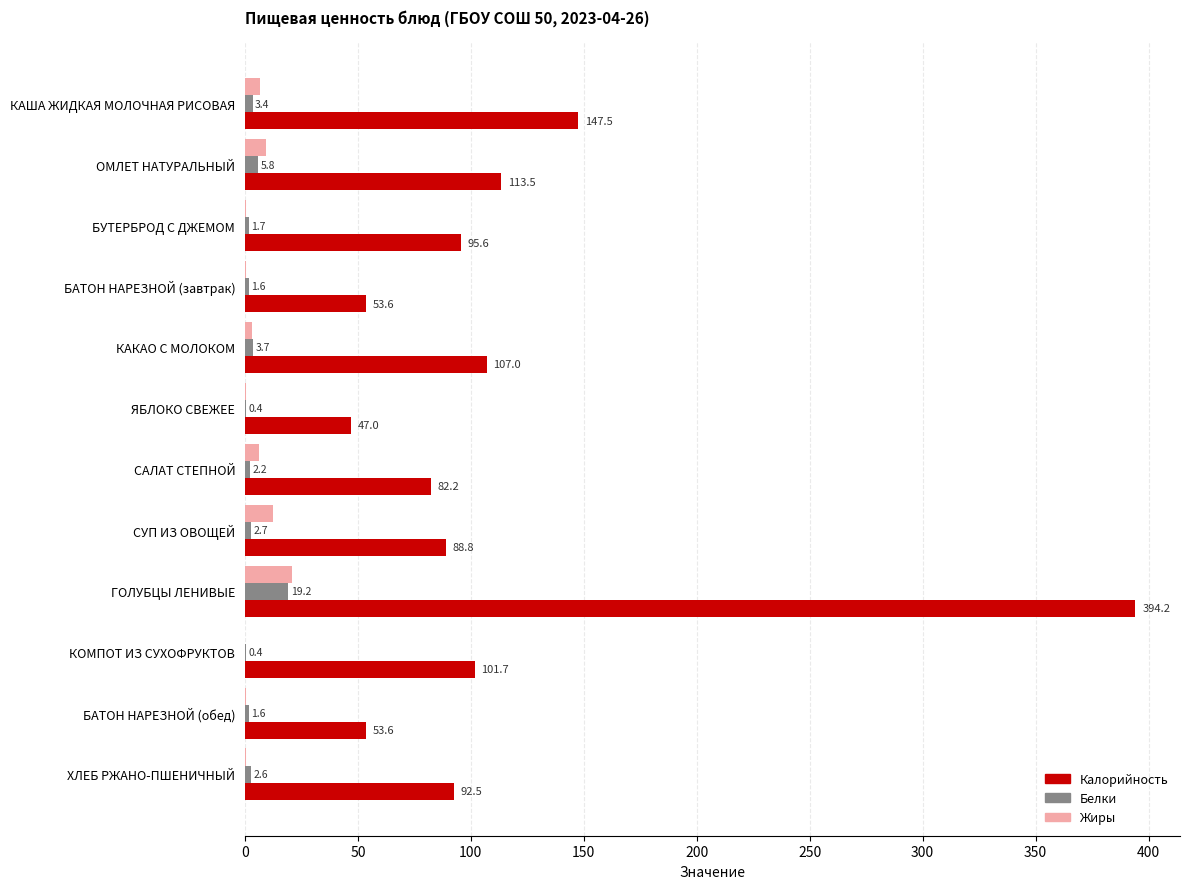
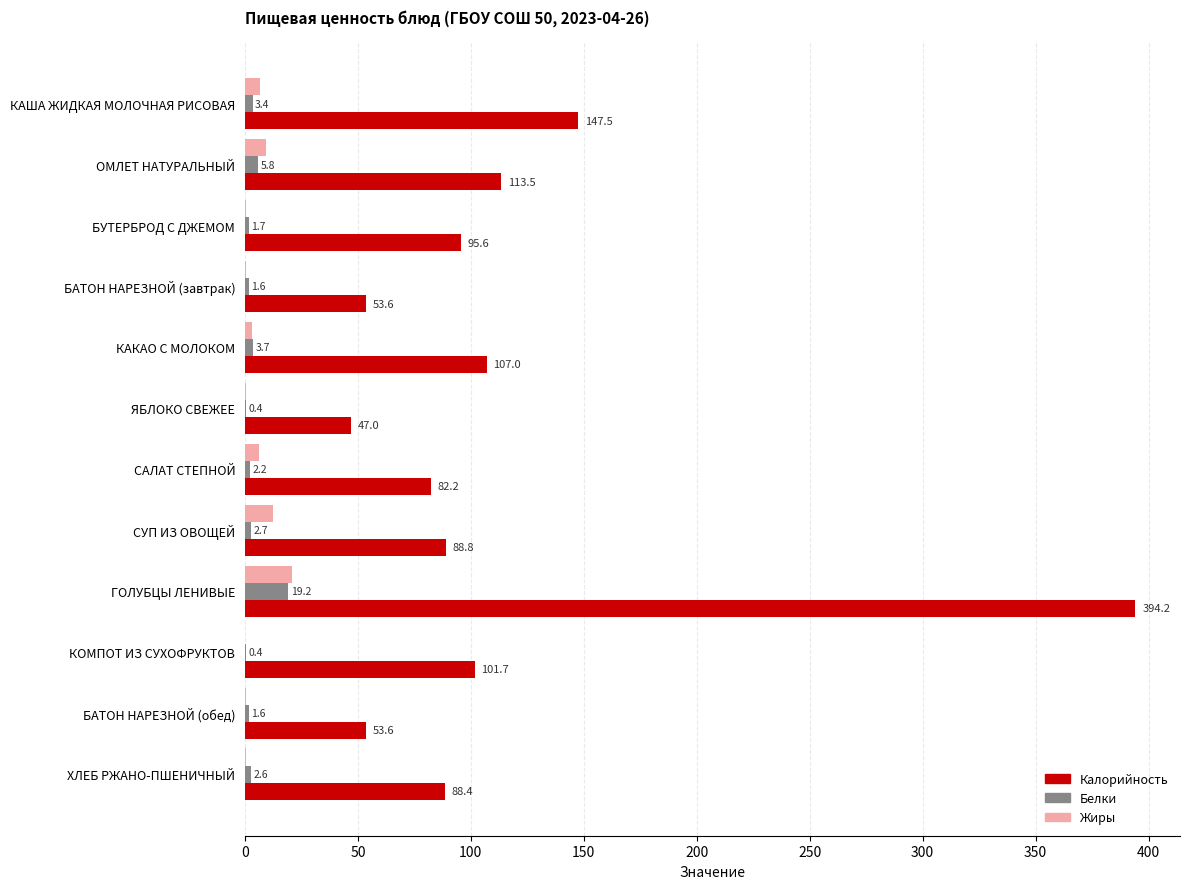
  {
    "Калорийность": {
      "КАША ЖИДКАЯ МОЛОЧНАЯ РИСОВАЯ": 147.5,
      "ОМЛЕТ НАТУРАЛЬНЫЙ": 113.5,
      "БУТЕРБРОД С ДЖЕМОМ": 95.6,
      "БАТОН НАРЕЗНОЙ (завтрак)": 53.6,
      "КАКАО С МОЛОКОМ": 107.0,
      "ЯБЛОКО СВЕЖЕЕ": 47.0,
      "САЛАТ СТЕПНОЙ": 82.2,
      "СУП ИЗ ОВОЩЕЙ": 88.8,
      "ГОЛУБЦЫ ЛЕНИВЫЕ": 394.2,
      "КОМПОТ ИЗ СУХОФРУКТОВ": 101.7,
      "БАТОН НАРЕЗНОЙ (обед)": 53.6,
-     "ХЛЕБ РЖАНО-ПШЕНИЧНЫЙ": 92.5
+     "ХЛЕБ РЖАНО-ПШЕНИЧНЫЙ": 88.4
    },
    "Белки": {
      "КАША ЖИДКАЯ МОЛОЧНАЯ РИСОВАЯ": 3.4,
      "ОМЛЕТ НАТУРАЛЬНЫЙ": 5.8,
      "БУТЕРБРОД С ДЖЕМОМ": 1.7,
      "БАТОН НАРЕЗНОЙ (завтрак)": 1.6,
      "КАКАО С МОЛОКОМ": 3.7,
      "ЯБЛОКО СВЕЖЕЕ": 0.4,
      "САЛАТ СТЕПНОЙ": 2.2,
      "СУП ИЗ ОВОЩЕЙ": 2.7,
      "ГОЛУБЦЫ ЛЕНИВЫЕ": 19.2,
      "КОМПОТ ИЗ СУХОФРУКТОВ": 0.4,
      "БАТОН НАРЕЗНОЙ (обед)": 1.6,
      "ХЛЕБ РЖАНО-ПШЕНИЧНЫЙ": 2.6
    },
    "Жиры": {
      "КАША ЖИДКАЯ МОЛОЧНАЯ РИСОВАЯ": 7,
      "ОМЛЕТ НАТУРАЛЬНЫЙ": 10,
      "КАКАО С МОЛОКОМ": 3,
      "САЛАТ СТЕПНОЙ": 6,
      "СУП ИЗ ОВОЩЕЙ": 13,
      "ГОЛУБЦЫ ЛЕНИВЫЕ": 21,
      "КОМПОТ ИЗ СУХОФРУКТОВ": 0
    }
  }
